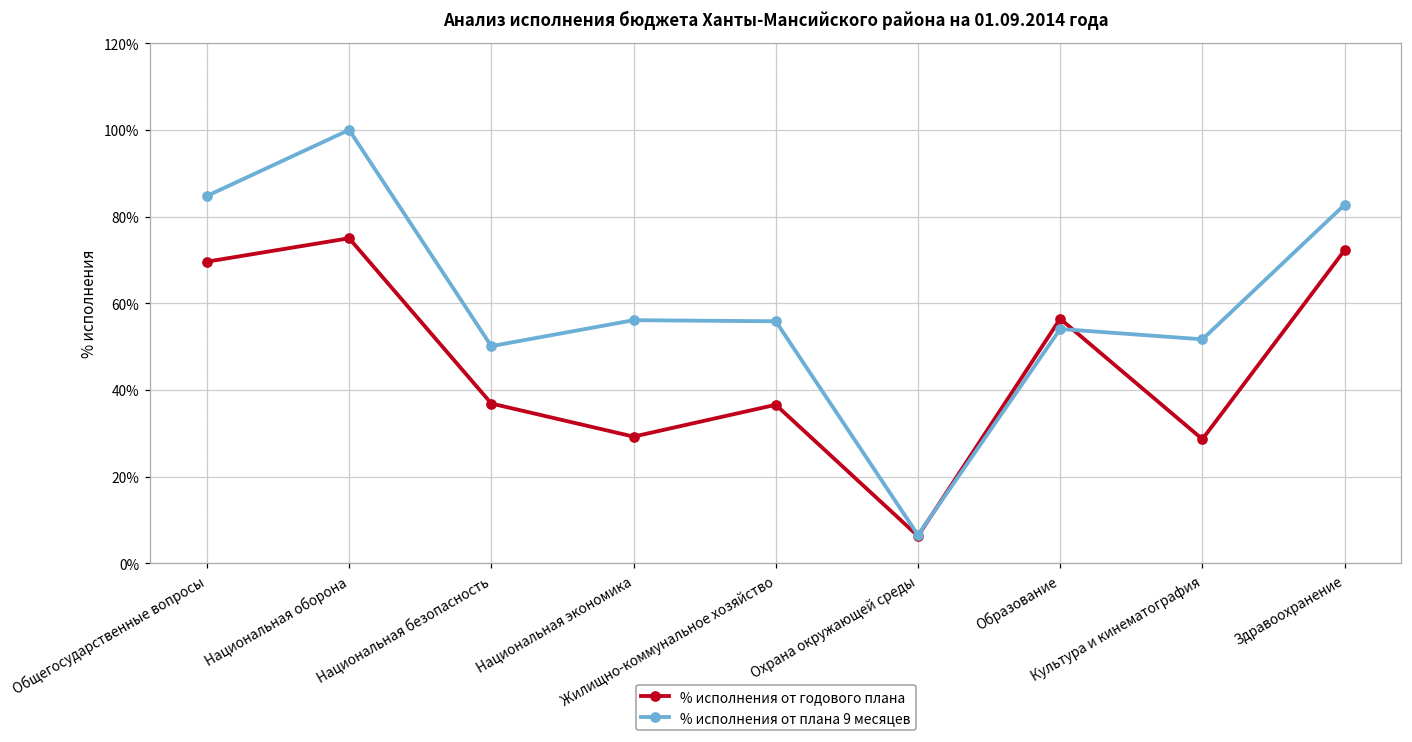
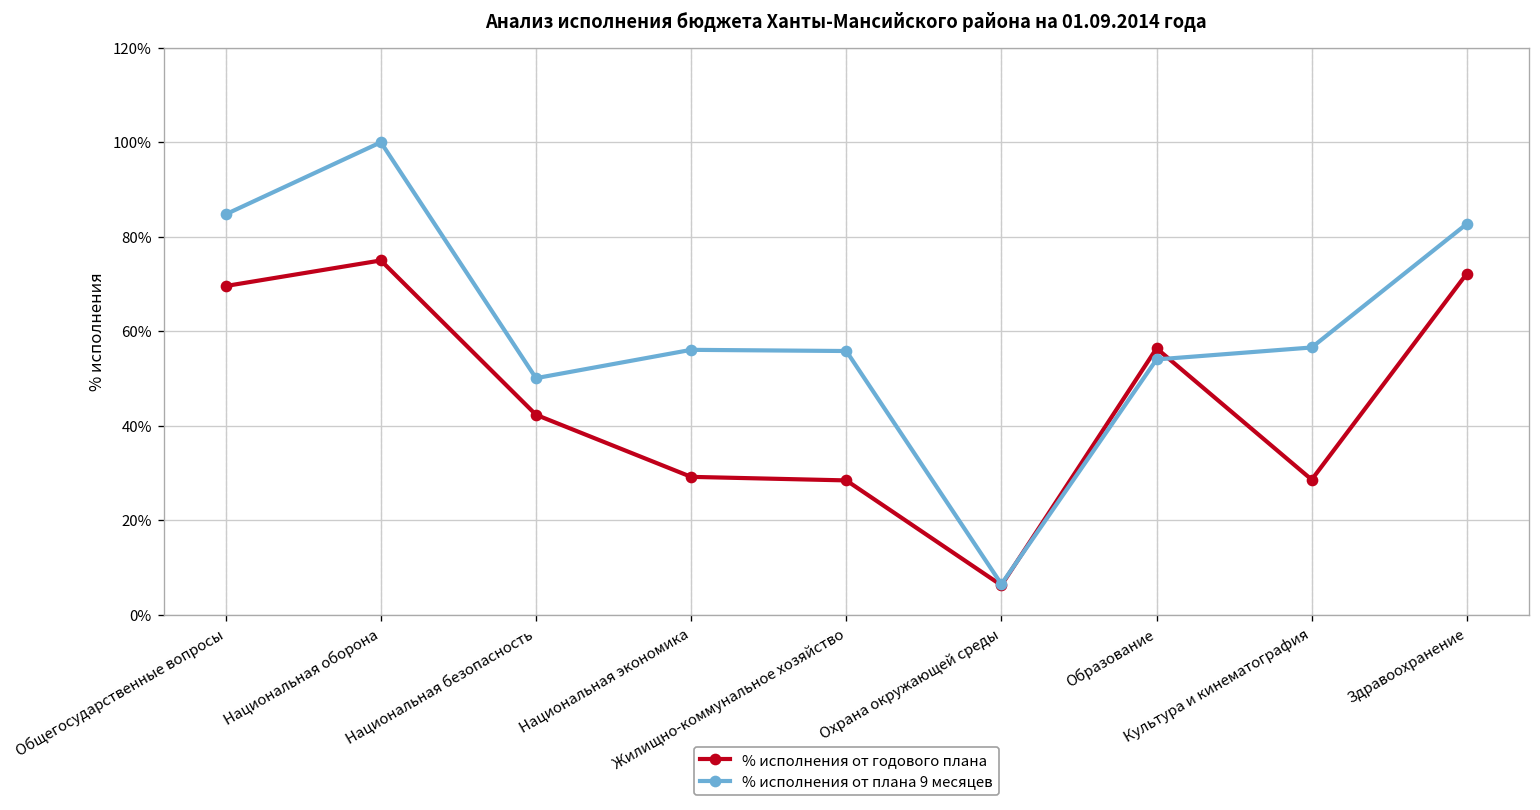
  {
    "% исполнения от годового плана": {
      "Общегосударственные вопросы": "70%",
      "Национальная оборона": "75%",
-     "Национальная безопасность": "37%",
+     "Национальная безопасность": "42%",
      "Национальная экономика": "29%",
-     "Жилищно-коммунальное хозяйство": "37%",
+     "Жилищно-коммунальное хозяйство": "28%",
      "Образование": "56%",
      "Культура и кинематография": "29%",
      "Здравоохранение": "72%"
    },
    "% исполнения от плана 9 месяцев": {
      "Общегосударственные вопросы": "85%",
      "Национальная оборона": "100%",
      "Национальная безопасность": "50%",
      "Национальная экономика": "56%",
      "Жилищно-коммунальное хозяйство": "56%",
      "Образование": "54%",
-     "Культура и кинематография": "52%",
+     "Культура и кинематография": "57%",
      "Здравоохранение": "83%"
    }
  }
